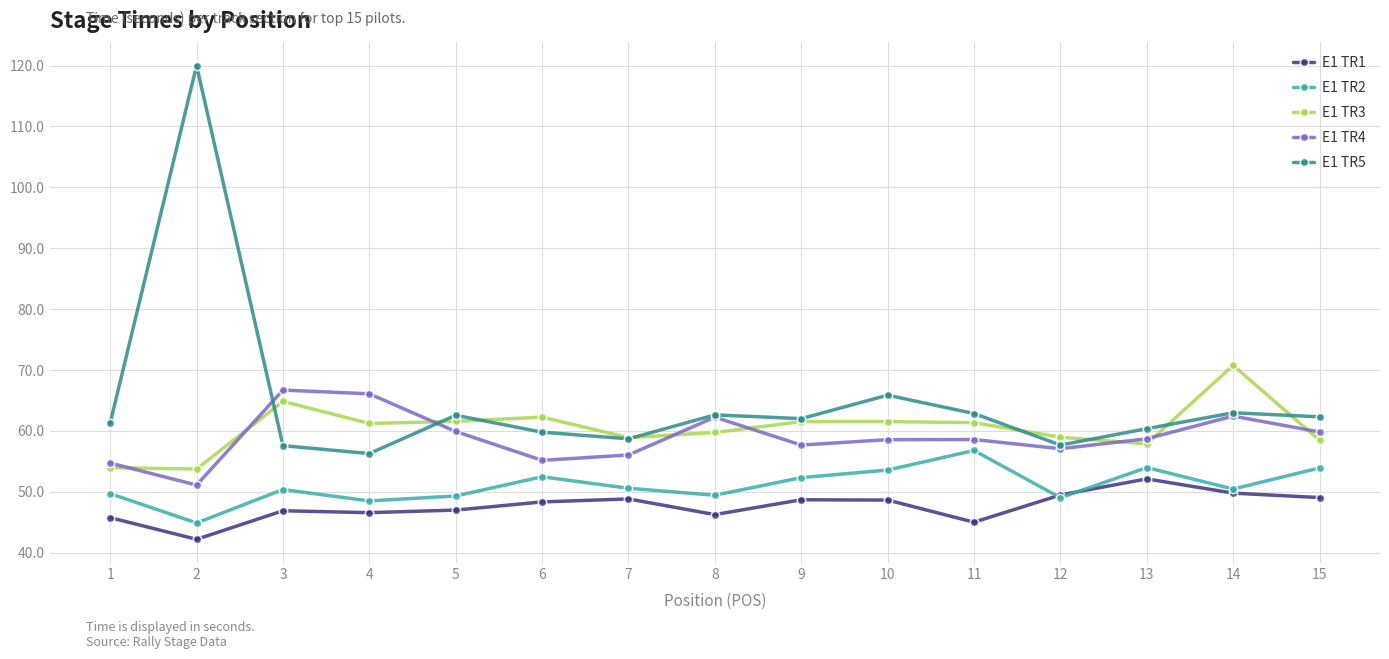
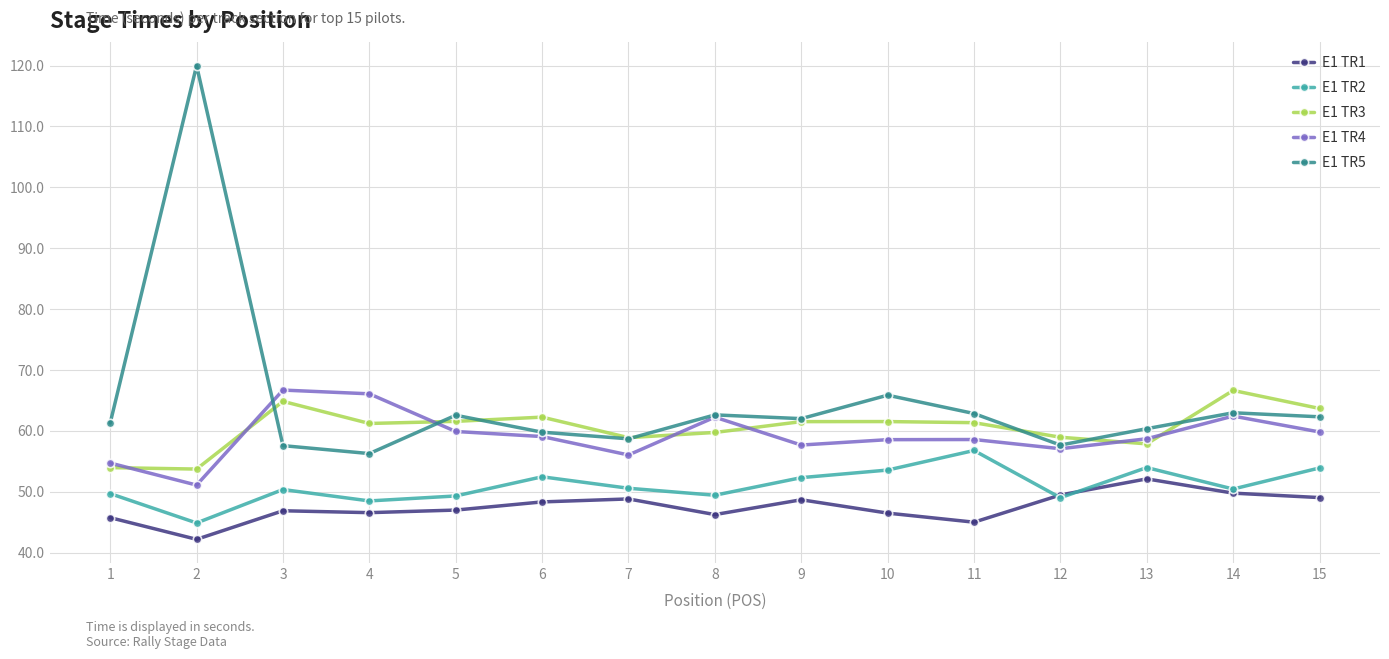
  {
    "E1 TR1": {
      "1": 46,
      "2": 42,
      "3": 47,
      "4": 47,
      "5": 47,
      "6": 48,
      "7": 49,
      "8": 46,
      "9": 49,
-     "10": 49,
+     "10": 47,
      "11": 45,
      "12": 49,
      "13": 52,
      "14": 50,
      "15": 49
    },
    "E1 TR3": {
      "1": 54,
      "2": 54,
      "3": 65,
      "4": 61,
      "5": 62,
      "6": 62,
      "8": 60,
      "9": 62,
      "10": 62,
      "11": 61,
      "12": 59,
      "13": 58,
-     "14": 71,
-     "15": 58
+     "14": 67,
+     "15": 64
    },
    "E1 TR4": {
      "1": 55,
      "2": 51,
      "3": 67,
      "4": 66,
      "5": 60,
-     "6": 55,
+     "6": 59,
      "7": 56,
      "9": 58,
      "10": 59,
      "11": 59,
      "12": 57,
      "13": 59,
      "14": 62,
      "15": 60
    }
  }
